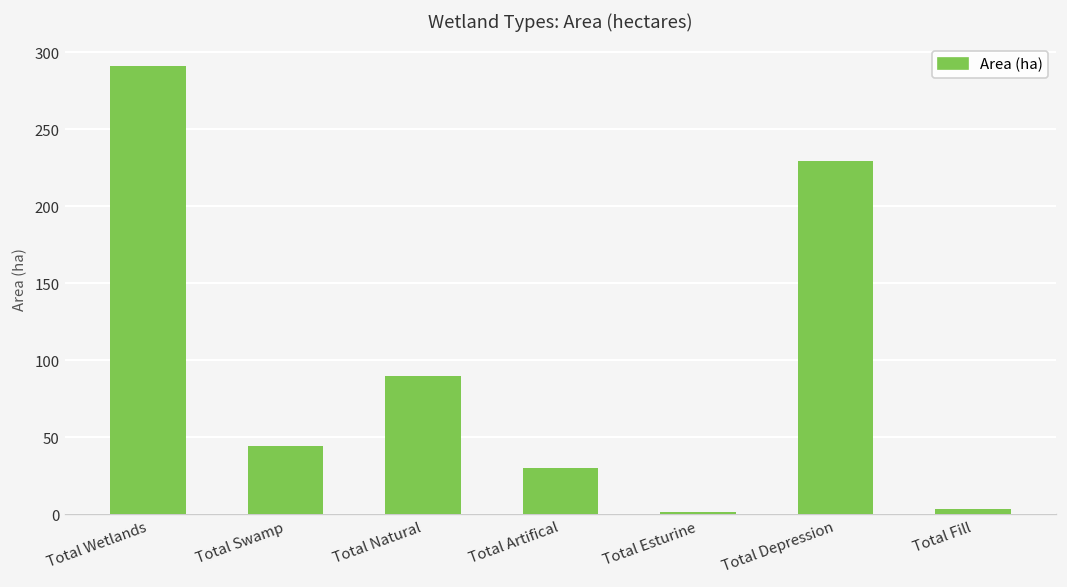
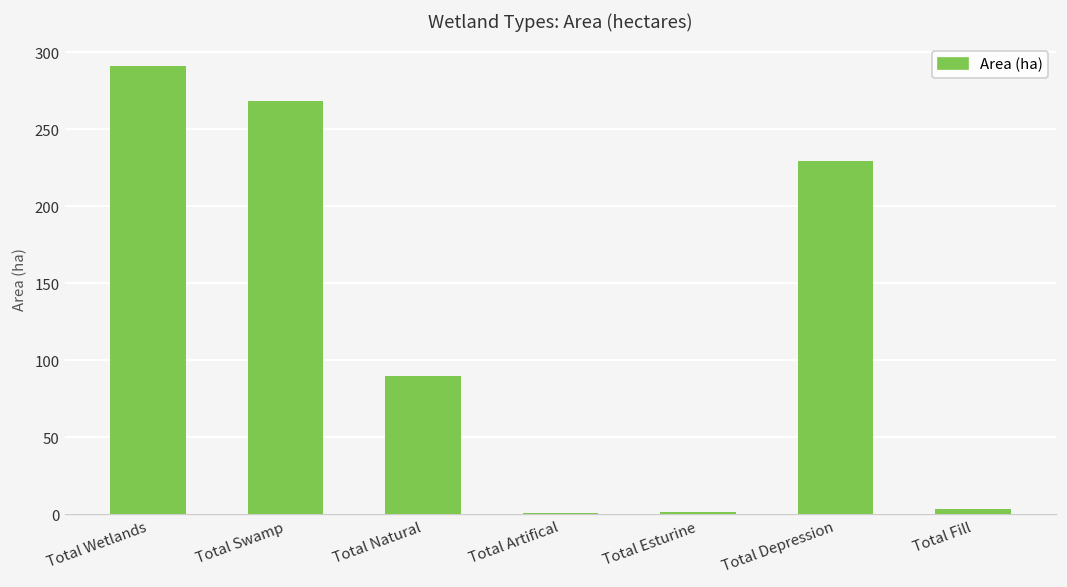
  {
    "Total Wetlands": 291,
-   "Total Swamp": 45,
+   "Total Swamp": 268,
    "Total Natural": 89,
-   "Total Artifical": 30,
+   "Total Artifical": 1,
    "Total Depression": 229,
    "Total Fill": 4
  }
